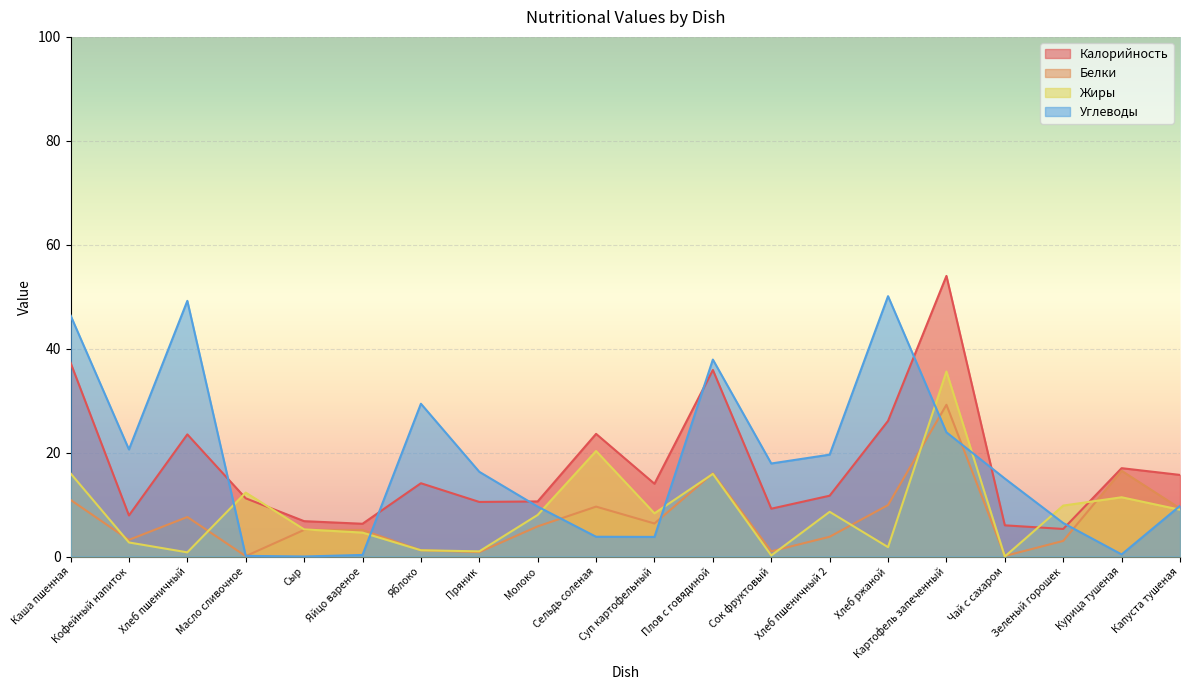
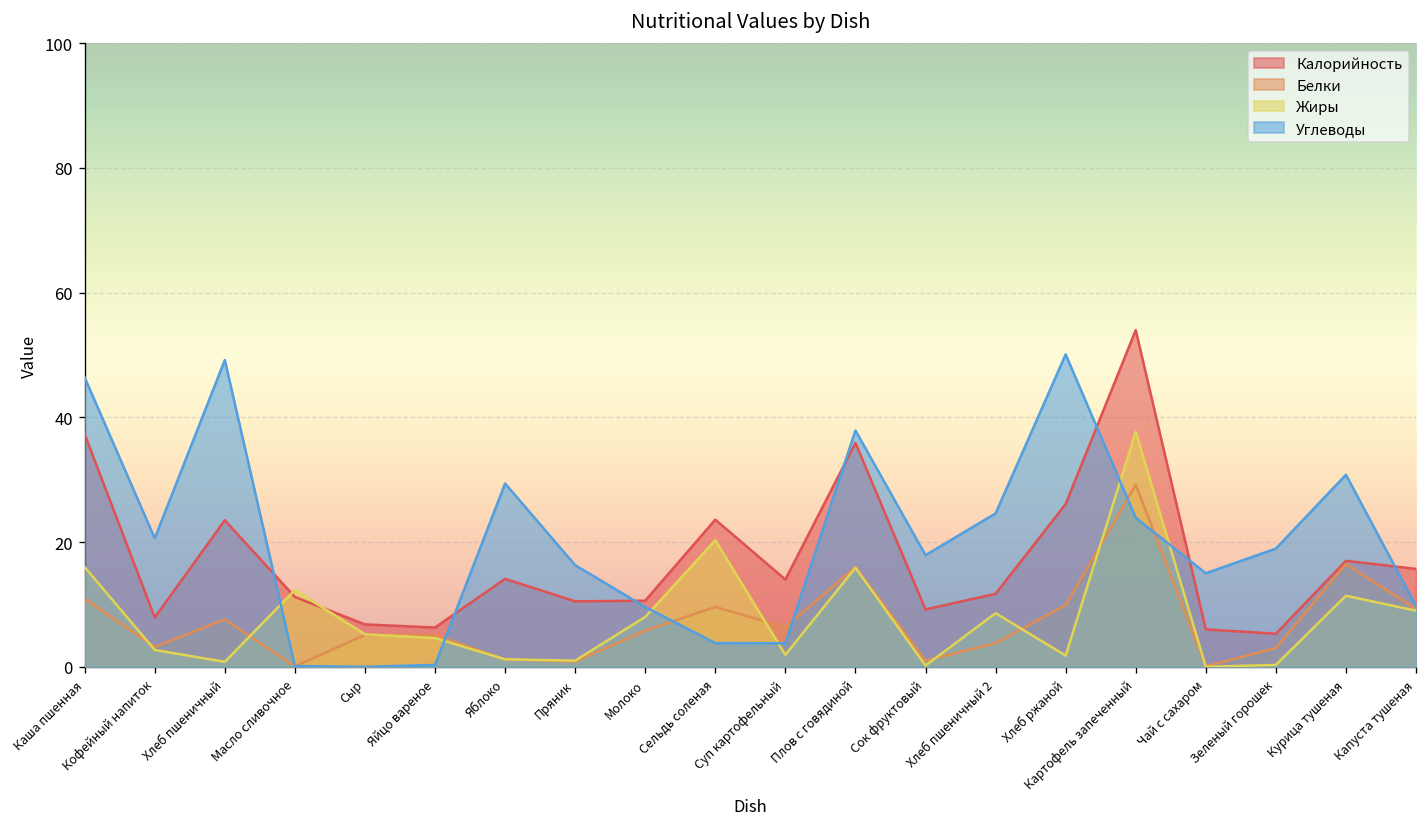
  {
    "Жиры": {
      "Каша пшенная": 16,
      "Кофейный напиток": 3,
      "Хлеб пшеничный": 1,
      "Масло сливочное": 12,
      "Яйцо вареное": 5,
      "Молоко": 8,
      "Сельдь соленая": 20,
-     "Суп картофельный": 8,
+     "Суп картофельный": 2,
      "Сок фруктовый": 0,
      "Хлеб пшеничный 2": 9,
      "Хлеб ржаной": 2,
-     "Картофель запеченный": 36,
-     "Зеленый горошек": 10,
+     "Картофель запеченный": 38,
+     "Зеленый горошек": 0,
      "Курица тушеная": 11
    },
    "Углеводы": {
      "Каша пшенная": 46,
      "Кофейный напиток": 21,
      "Хлеб пшеничный": 49,
      "Сыр": 0,
      "Яйцо вареное": 0,
      "Яблоко": 29,
      "Пряник": 16,
      "Молоко": 10,
      "Сельдь соленая": 4,
      "Суп картофельный": 4,
      "Плов с говядиной": 38,
      "Сок фруктовый": 18,
-     "Хлеб пшеничный 2": 20,
+     "Хлеб пшеничный 2": 25,
      "Хлеб ржаной": 50,
      "Картофель запеченный": 24,
      "Чай с сахаром": 15,
-     "Зеленый горошек": 6,
-     "Курица тушеная": 0,
+     "Зеленый горошек": 19,
+     "Курица тушеная": 31,
      "Капуста тушеная": 10
    }
  }
